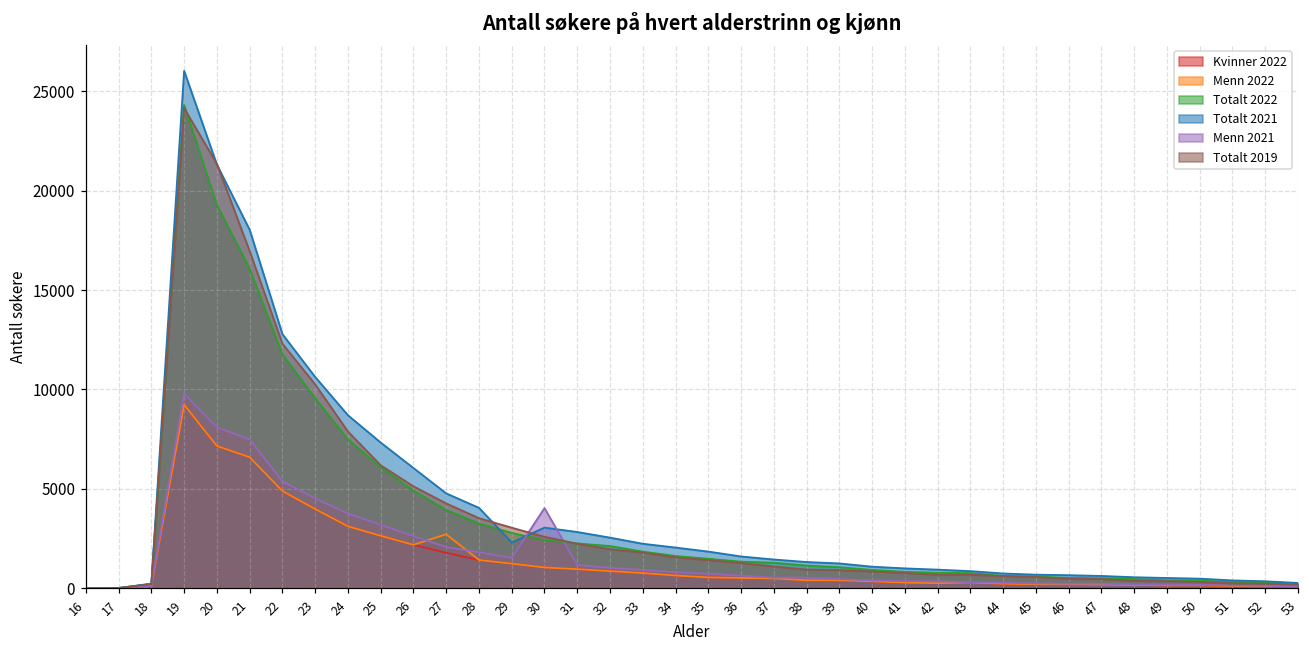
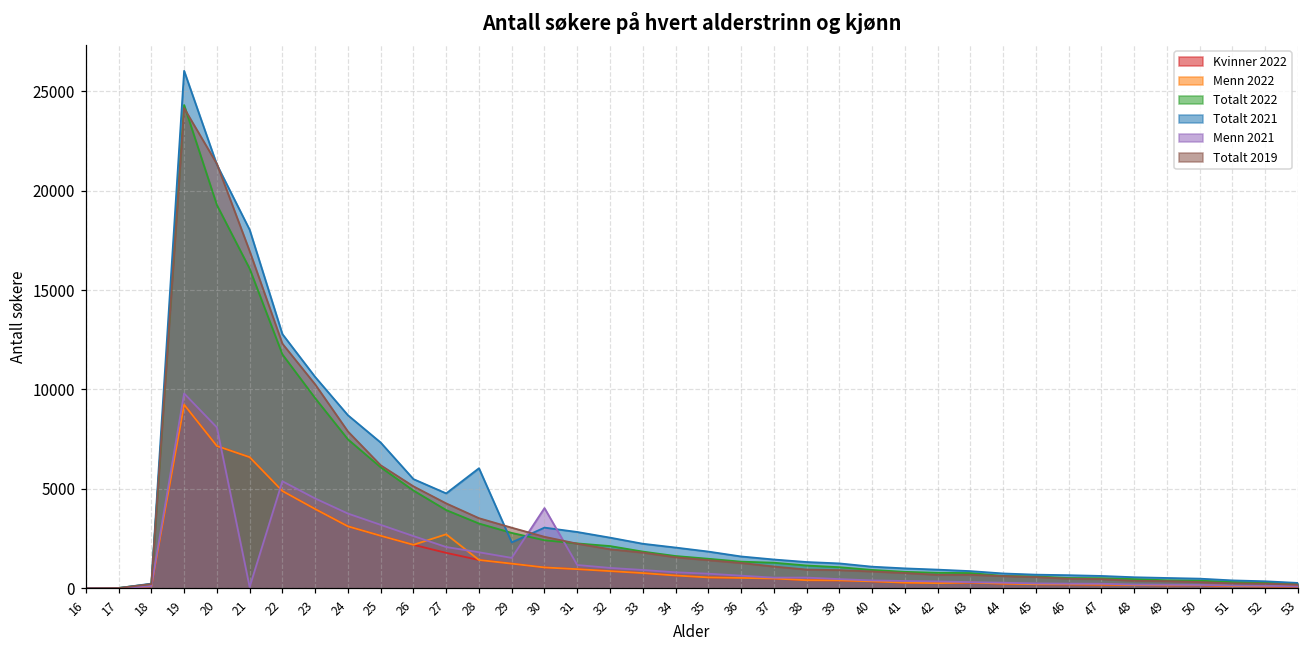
  {
    "Kvinner 2022": {
      "27": 1800
    },
    "Menn 2022": {
      "27": 2700
    },
    "Totalt 2022": {
      "19": 24300,
      "20": 19300,
      "21": 16100,
      "22": 11800,
      "23": 9600,
      "24": 7500,
      "26": 4900,
      "27": 3900,
      "28": 3300,
      "29": 2800,
      "30": 2400,
      "32": 2100,
      "37": 1300,
      "38": 1100,
      "39": 1100
    },
    "Totalt 2021": {
      "19": 26000,
      "21": 18000,
      "22": 12800,
      "23": 10600,
      "24": 8700,
      "25": 7300,
-     "26": 6100,
+     "26": 5500,
      "27": 4800,
-     "28": 4000,
+     "28": 6000,
      "29": 2300,
      "30": 3100,
      "31": 2800,
      "32": 2500,
      "33": 2200,
      "34": 2000,
      "35": 1800,
      "36": 1600,
      "37": 1400,
      "38": 1300,
      "39": 1300,
      "40": 1100,
      "41": 1000,
      "42": 900,
      "46": 700
    },
    "Menn 2021": {
      "19": 9800,
      "20": 8100,
-     "21": 7500,
+     "21": 100,
      "22": 5400,
      "23": 4500,
      "24": 3800,
      "25": 3200,
      "26": 2600,
      "27": 2100,
      "28": 1800,
      "29": 1500,
      "30": 4000,
      "31": 1200,
      "32": 1000,
      "33": 900,
      "34": 800,
      "35": 700
    },
    "Totalt 2019": {
      "19": 24200,
      "21": 17000,
      "22": 12300,
      "23": 10300,
      "24": 7900,
      "26": 5100,
      "27": 4300,
      "28": 3500,
      "29": 3000,
      "30": 2600,
      "32": 2000,
      "37": 1100,
      "38": 900,
      "39": 900
    }
  }
